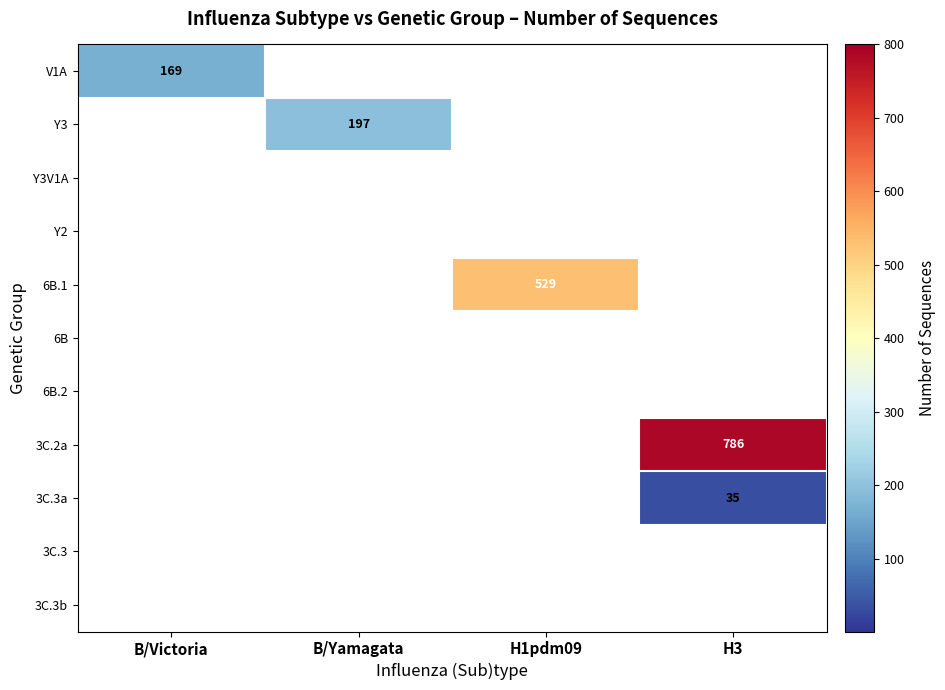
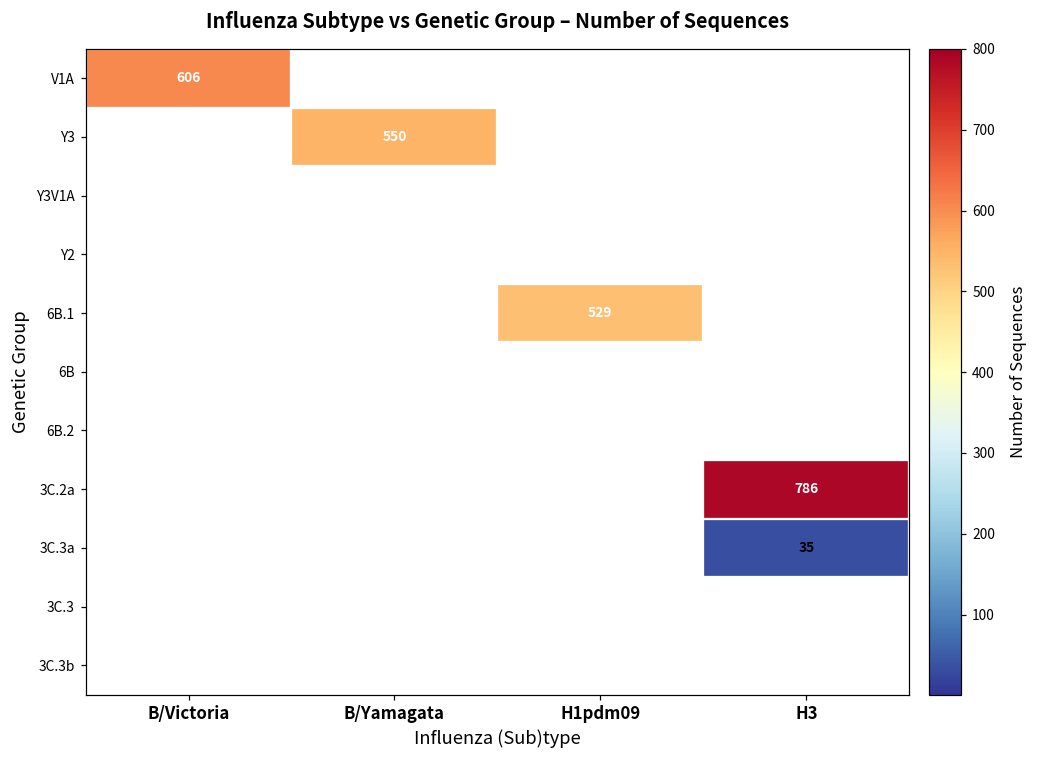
  {
    "V1A": {
-     "B/Victoria": 169
+     "B/Victoria": 606
    },
    "Y3": {
-     "B/Yamagata": 197
+     "B/Yamagata": 550
    },
    "6B.1": {
      "H1pdm09": 529
    },
    "3C.2a": {
      "H3": 786
    },
    "3C.3a": {
      "H3": 35
    }
  }
